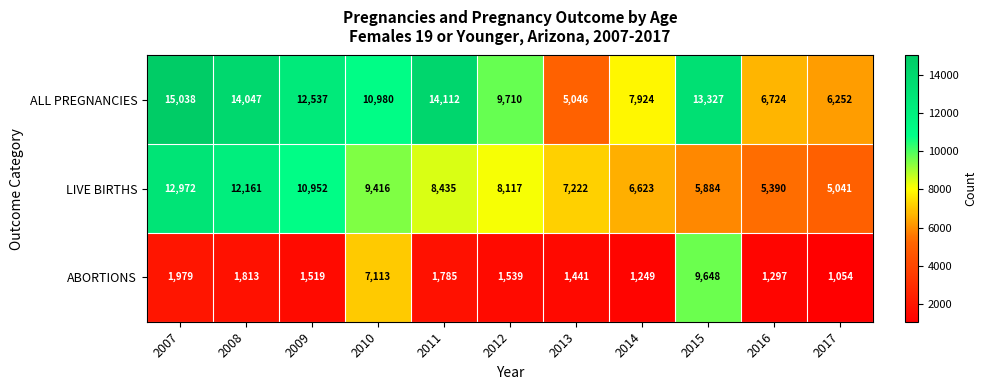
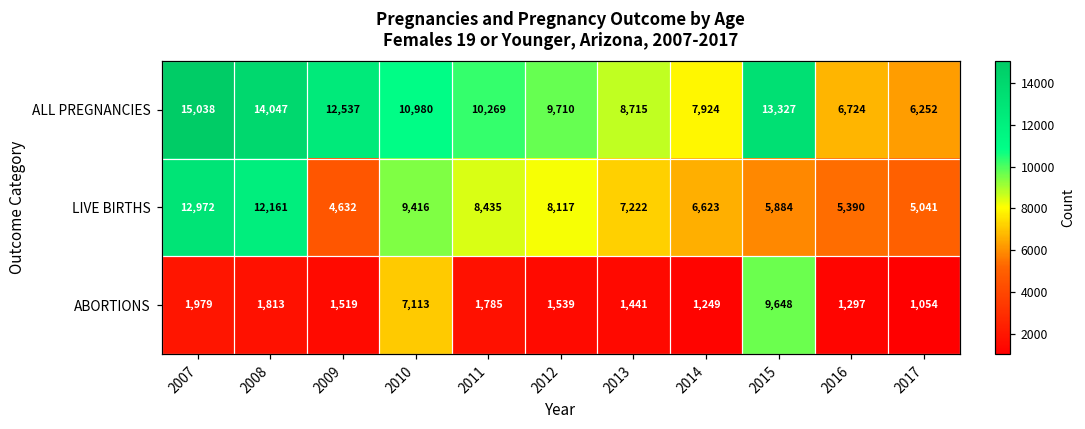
  {
    "ALL PREGNANCIES": {
      "2007": "15,038",
      "2008": "14,047",
      "2009": "12,537",
      "2010": "10,980",
-     "2011": "14,112",
+     "2011": "10,269",
      "2012": "9,710",
-     "2013": "5,046",
+     "2013": "8,715",
      "2014": "7,924",
      "2015": "13,327",
      "2016": "6,724",
      "2017": "6,252"
    },
    "LIVE BIRTHS": {
      "2007": "12,972",
      "2008": "12,161",
-     "2009": "10,952",
+     "2009": "4,632",
      "2010": "9,416",
      "2011": "8,435",
      "2012": "8,117",
      "2013": "7,222",
      "2014": "6,623",
      "2015": "5,884",
      "2016": "5,390",
      "2017": "5,041"
    },
    "ABORTIONS": {
      "2007": "1,979",
      "2008": "1,813",
      "2009": "1,519",
      "2010": "7,113",
      "2011": "1,785",
      "2012": "1,539",
      "2013": "1,441",
      "2014": "1,249",
      "2015": "9,648",
      "2016": "1,297",
      "2017": "1,054"
    }
  }
